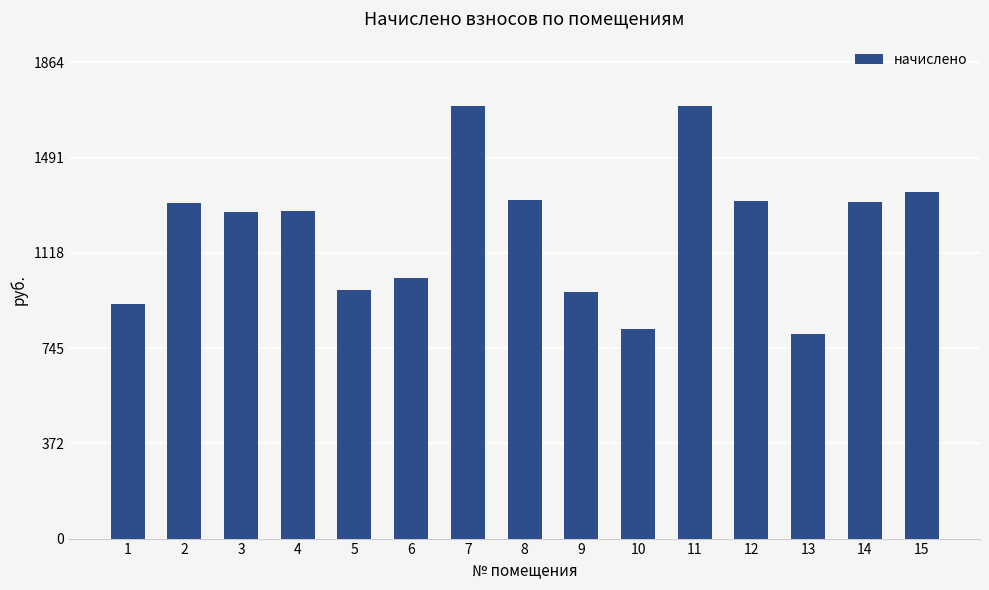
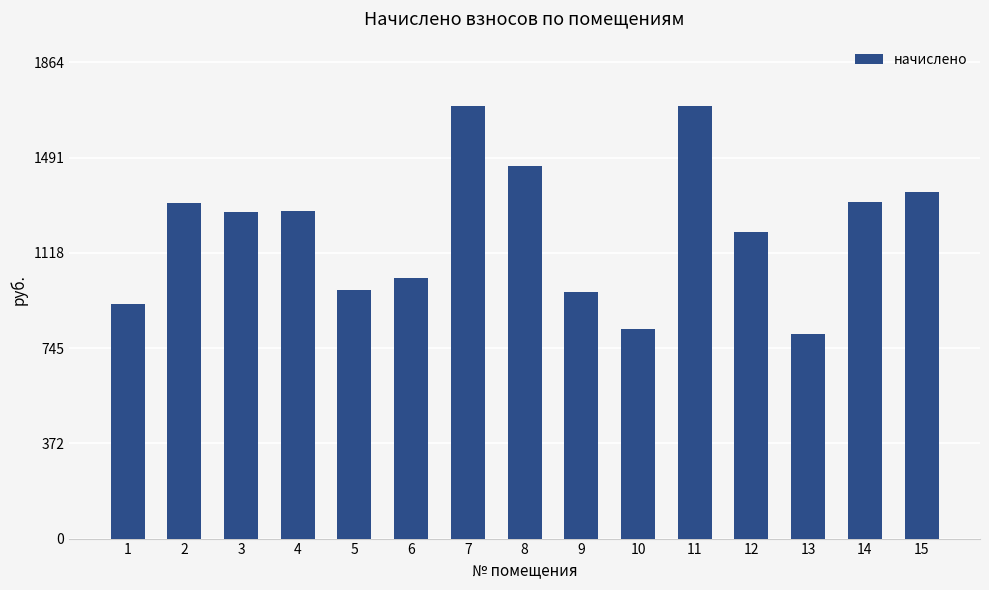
  {
    "1": 920,
    "2": 1310,
    "3": 1280,
    "4": 1280,
    "5": 970,
    "6": 1020,
    "7": 1690,
-   "8": 1330,
+   "8": 1460,
    "9": 970,
    "10": 820,
    "11": 1690,
-   "12": 1320,
+   "12": 1200,
    "13": 800,
    "14": 1320,
    "15": 1360
  }
